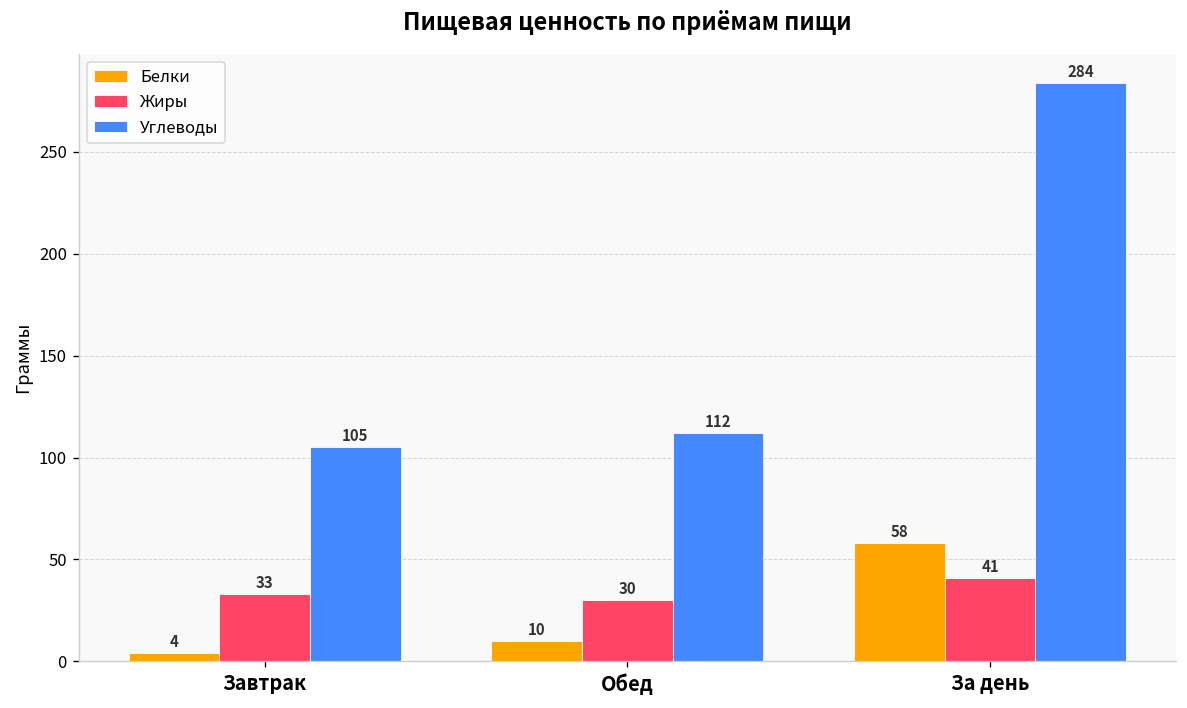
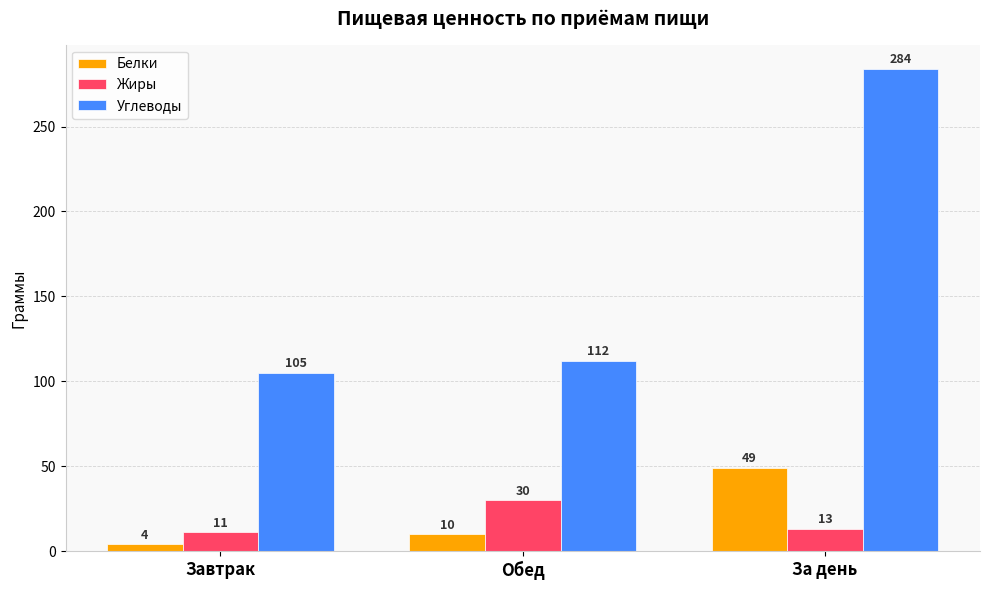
  {
    "Белки": {
      "Завтрак": 4,
      "Обед": 10,
-     "За день": 58
+     "За день": 49
    },
    "Жиры": {
-     "Завтрак": 33,
+     "Завтрак": 11,
      "Обед": 30,
-     "За день": 41
+     "За день": 13
    },
    "Углеводы": {
      "Завтрак": 105,
      "Обед": 112,
      "За день": 284
    }
  }
